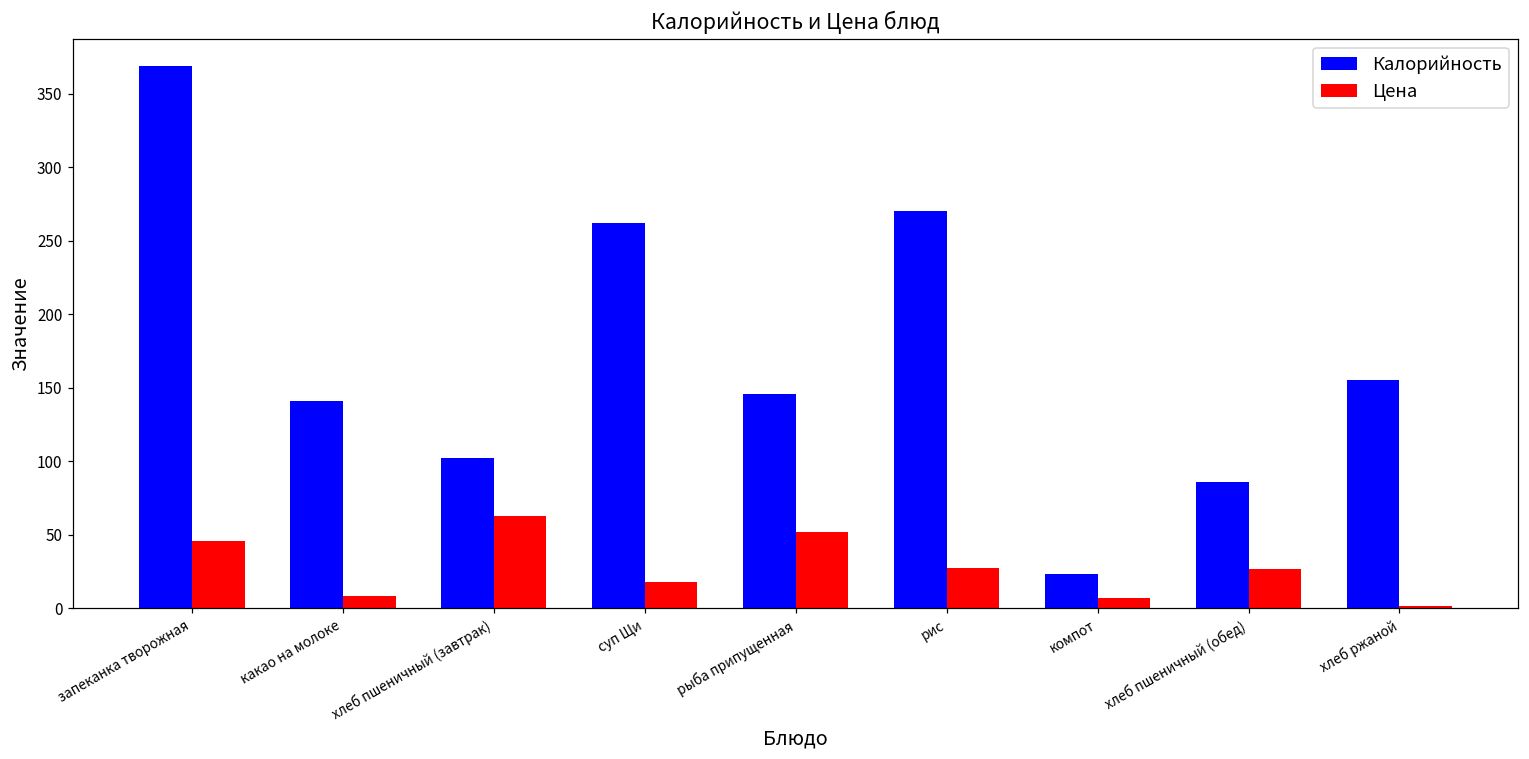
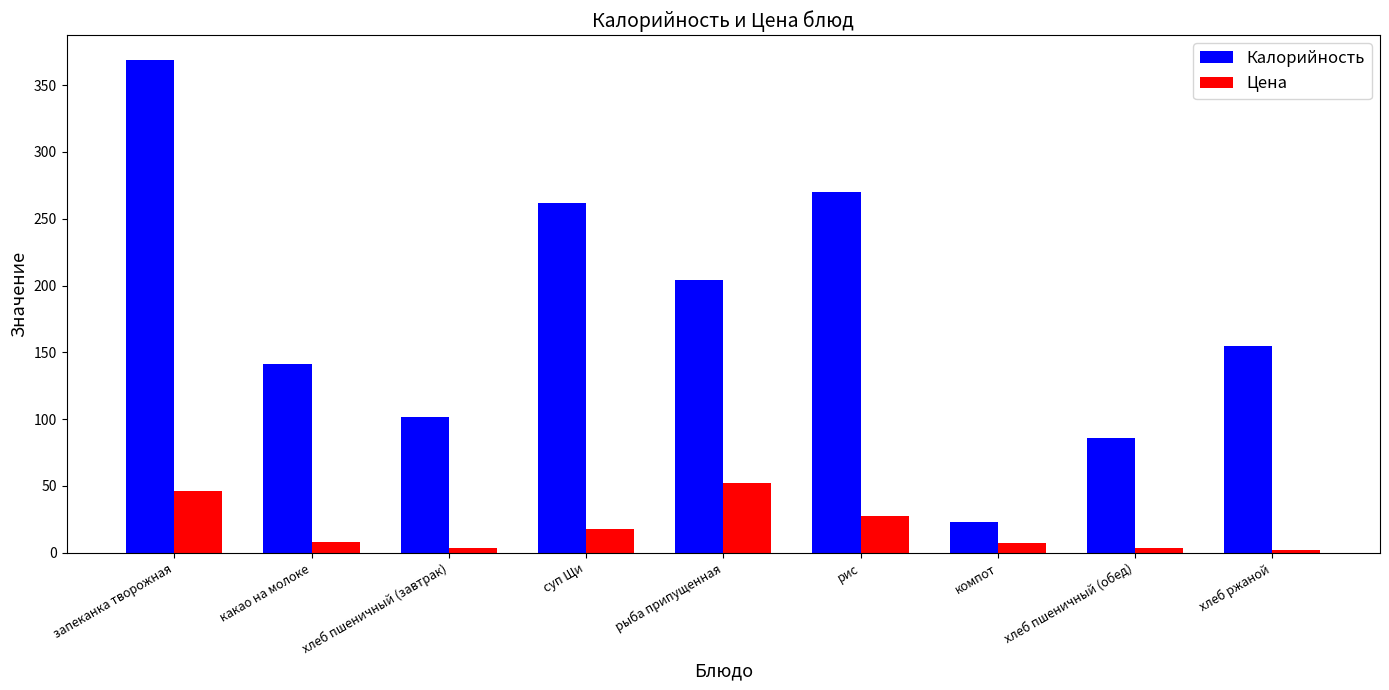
  {
    "Калорийность": {
      "запеканка творожная": 369,
      "какао на молоке": 141,
      "хлеб пшеничный (завтрак)": 102,
      "суп Щи": 262,
-     "рыба припущенная": 146,
+     "рыба припущенная": 204,
      "рис": 270,
      "компот": 23,
      "хлеб пшеничный (обед)": 86,
      "хлеб ржаной": 155
    },
    "Цена": {
      "запеканка творожная": 46,
      "какао на молоке": 8,
-     "хлеб пшеничный (завтрак)": 63,
+     "хлеб пшеничный (завтрак)": 4,
      "суп Щи": 18,
      "рыба припущенная": 52,
      "рис": 28,
      "компот": 7,
-     "хлеб пшеничный (обед)": 26
+     "хлеб пшеничный (обед)": 4
    }
  }
